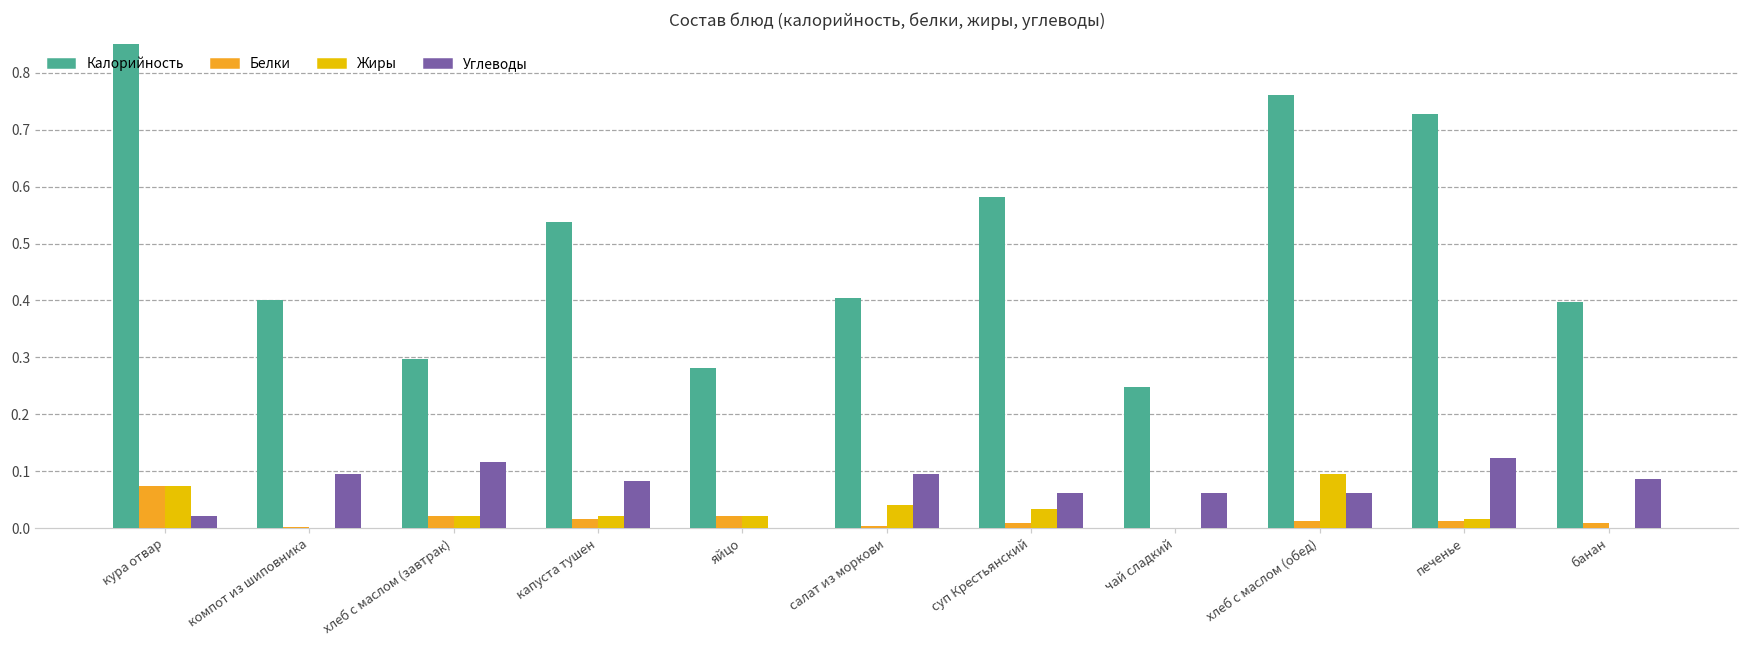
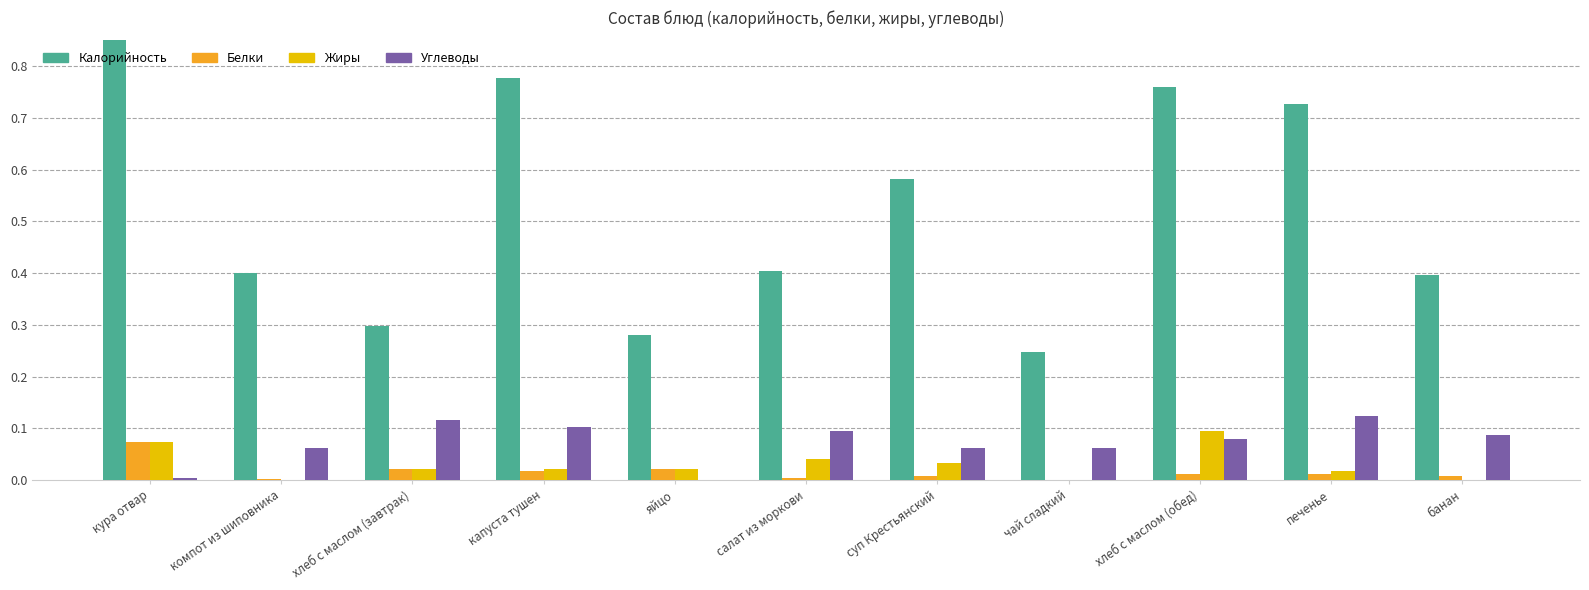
  {
    "Калорийность": {
      "компот из шиповника": 0.40,
      "хлеб с маслом (завтрак)": 0.30,
-     "капуста тушен": 0.54,
+     "капуста тушен": 0.78,
      "яйцо": 0.28,
      "салат из моркови": 0.40,
      "суп Крестьянский": 0.58,
      "чай сладкий": 0.25,
      "хлеб с маслом (обед)": 0.76,
      "печенье": 0.73,
      "банан": 0.40
    },
    "Углеводы": {
-     "кура отвар": 0.02,
-     "компот из шиповника": 0.10,
+     "кура отвар": 0.00,
+     "компот из шиповника": 0.06,
      "хлеб с маслом (завтрак)": 0.12,
-     "капуста тушен": 0.08,
+     "капуста тушен": 0.10,
      "яйцо": 0.00,
      "салат из моркови": 0.10,
      "суп Крестьянский": 0.06,
      "чай сладкий": 0.06,
-     "хлеб с маслом (обед)": 0.06,
+     "хлеб с маслом (обед)": 0.08,
      "печенье": 0.12,
      "банан": 0.09
    }
  }
